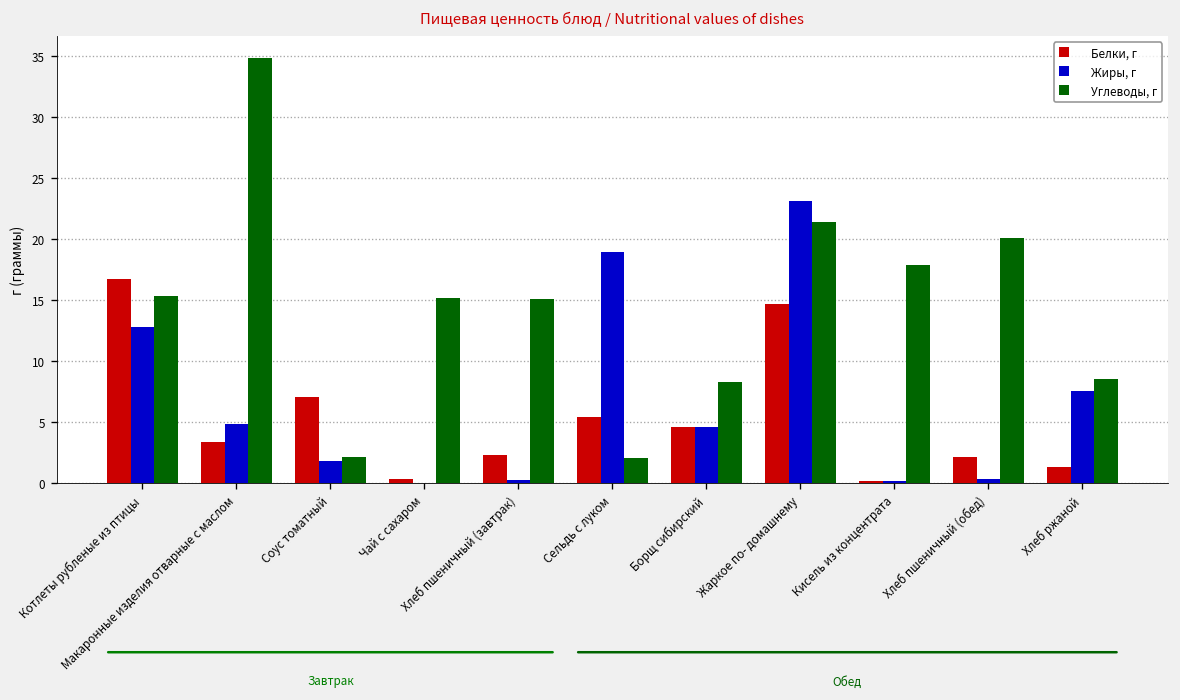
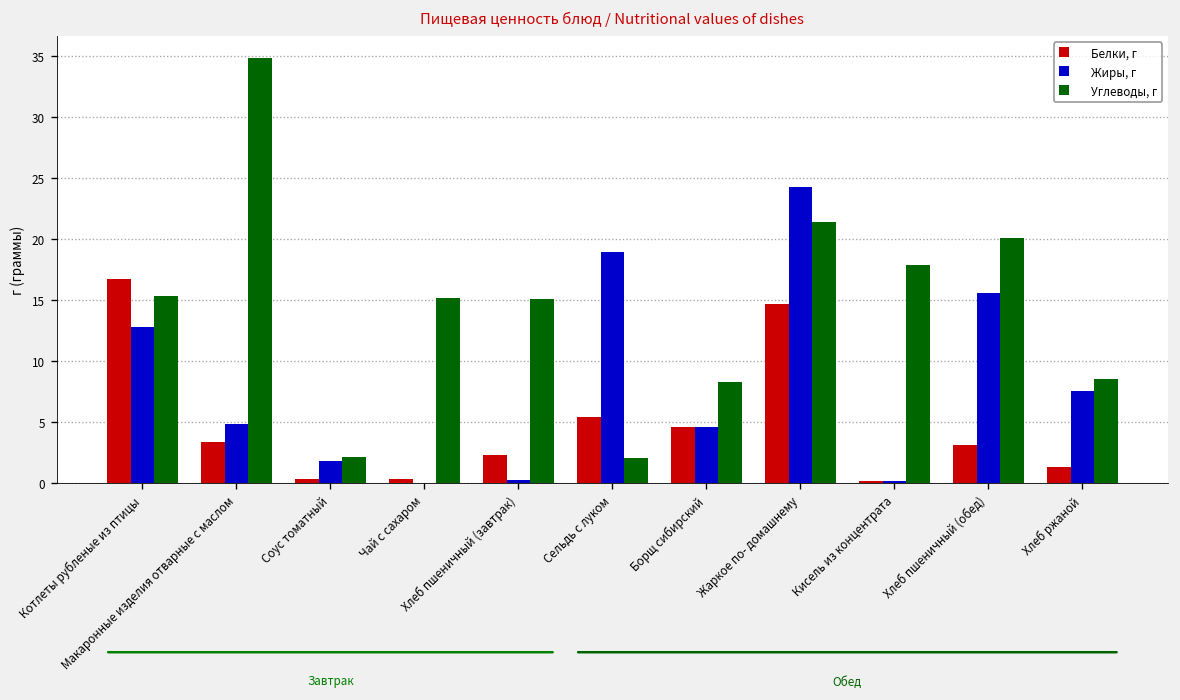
  {
    "Белки, г": {
      "Котлеты рубленые из птицы": 16.7,
      "Макаронные изделия отварные с маслом": 3.3,
-     "Соус томатный": 7.0,
+     "Соус томатный": 0.3,
      "Чай с сахаром": 0.3,
      "Хлеб пшеничный (завтрак)": 2.3,
      "Сельдь с луком": 5.4,
      "Борщ сибирский": 4.6,
      "Жаркое по- домашнему": 14.7,
-     "Хлеб пшеничный (обед)": 2.1,
+     "Хлеб пшеничный (обед)": 3.1,
      "Хлеб ржаной": 1.3
    },
    "Жиры, г": {
      "Котлеты рубленые из птицы": 12.8,
      "Макаронные изделия отварные с маслом": 4.8,
      "Соус томатный": 1.8,
      "Чай с сахаром": 0.0,
      "Сельдь с луком": 18.9,
      "Борщ сибирский": 4.6,
-     "Жаркое по- домашнему": 23.1,
-     "Хлеб пшеничный (обед)": 0.3,
+     "Жаркое по- домашнему": 24.3,
+     "Хлеб пшеничный (обед)": 15.6,
      "Хлеб ржаной": 7.5
    },
    "Углеводы, г": {
      "Котлеты рубленые из птицы": 15.3,
      "Макаронные изделия отварные с маслом": 34.9,
      "Соус томатный": 2.1,
      "Чай с сахаром": 15.2,
      "Хлеб пшеничный (завтрак)": 15.1,
      "Сельдь с луком": 2.0,
      "Борщ сибирский": 8.3,
      "Жаркое по- домашнему": 21.4,
      "Кисель из концентрата": 17.9,
      "Хлеб пшеничный (обед)": 20.1,
      "Хлеб ржаной": 8.5
    }
  }
